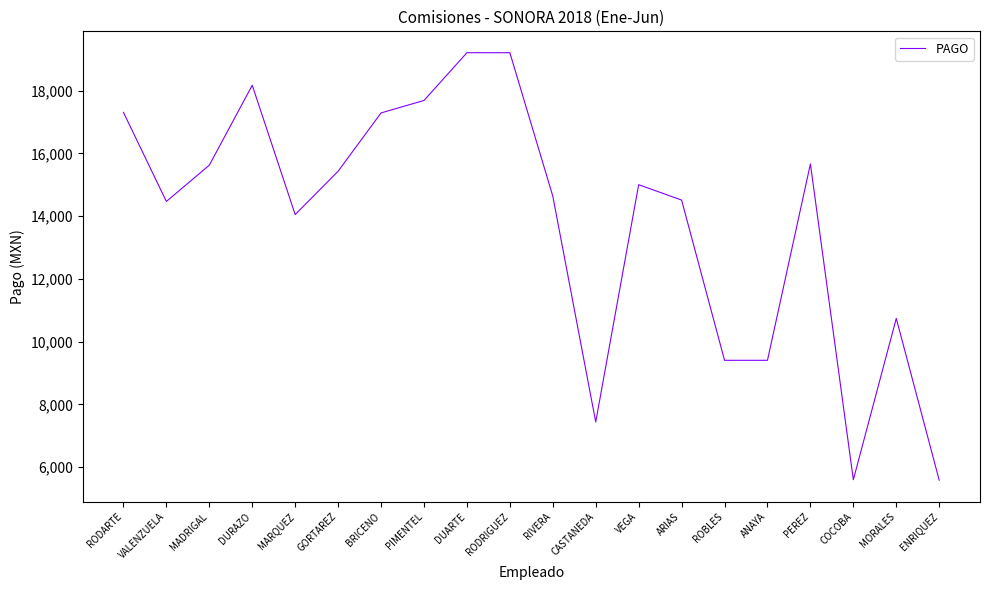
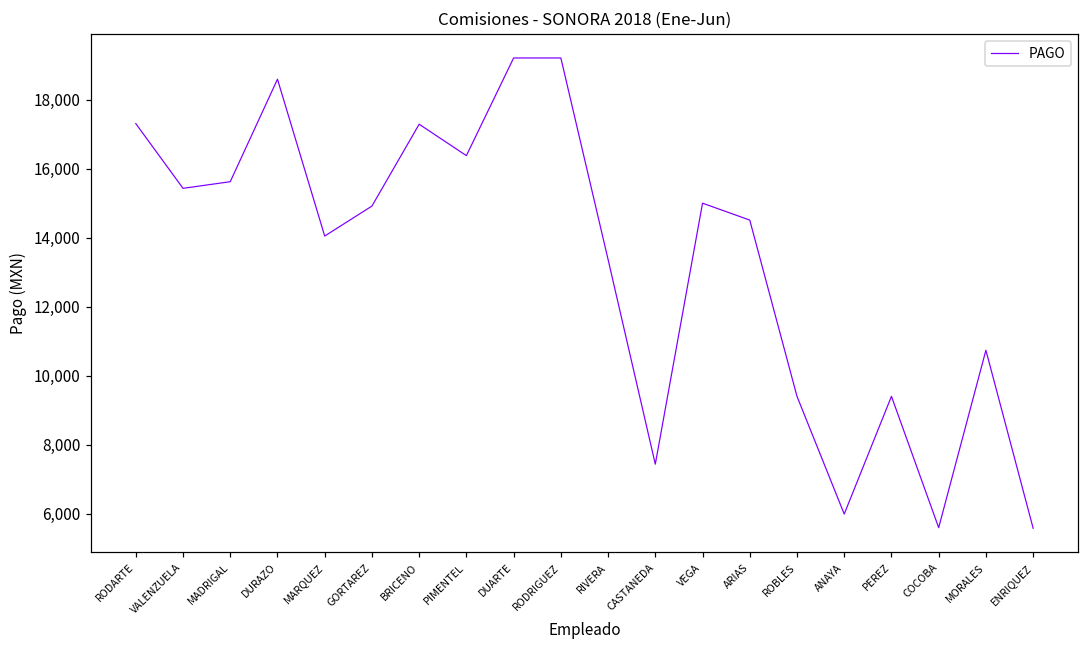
  {
    "RODARTE": "17,300",
-   "VALENZUELA": "14,500",
+   "VALENZUELA": "15,400",
    "MADRIGAL": "15,600",
-   "DURAZO": "18,200",
+   "DURAZO": "18,600",
    "MARQUEZ": "14,000",
-   "GORTAREZ": "15,400",
+   "GORTAREZ": "14,900",
    "BRICENO": "17,300",
-   "PIMENTEL": "17,700",
+   "PIMENTEL": "16,400",
    "DUARTE": "19,200",
    "RODRIGUEZ": "19,200",
-   "RIVERA": "14,600",
+   "RIVERA": "13,400",
    "CASTANEDA": "7,400",
    "VEGA": "15,000",
    "ARIAS": "14,500",
    "ROBLES": "9,400",
-   "ANAYA": "9,400",
-   "PEREZ": "15,700",
+   "ANAYA": "6,000",
+   "PEREZ": "9,400",
    "COCOBA": "5,600",
    "MORALES": "10,700",
    "ENRIQUEZ": "5,600"
  }
